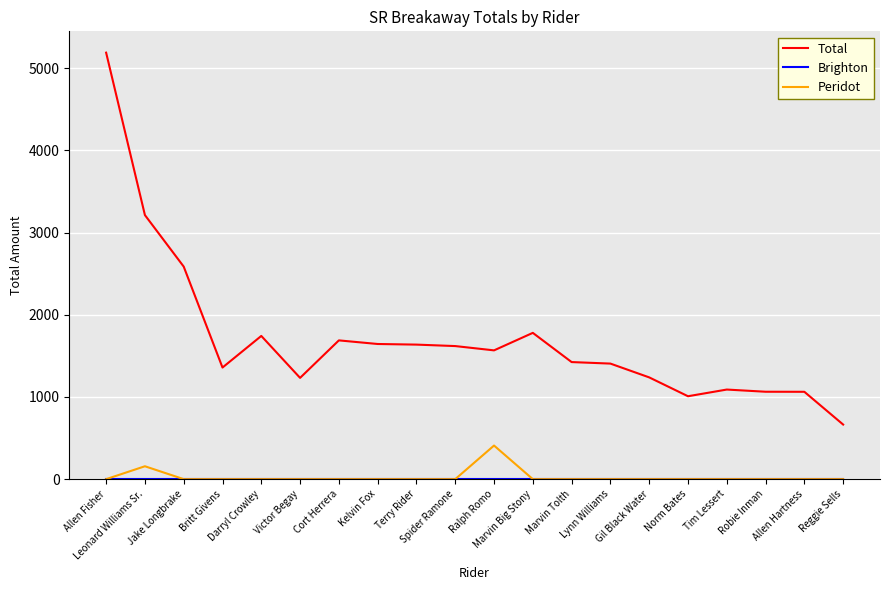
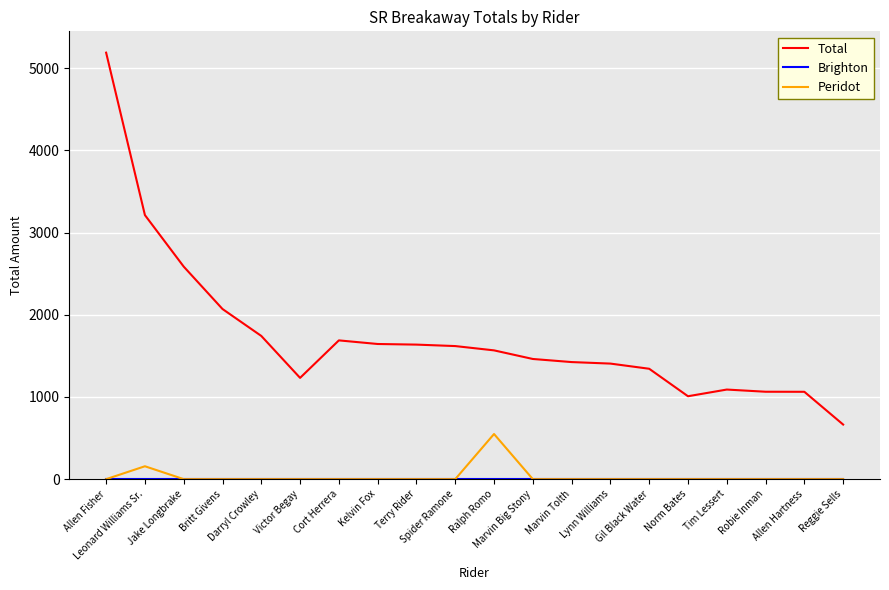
  {
    "Total": {
      "Allen Fisher": 5200,
      "Leonard Williams Sr.": 3200,
      "Jake Longbrake": 2600,
-     "Britt Givens": 1400,
+     "Britt Givens": 2100,
      "Darryl Crowley": 1700,
      "Victor Begay": 1200,
      "Cort Herrera": 1700,
      "Kelvin Fox": 1600,
      "Terry Rider": 1600,
      "Spider Ramone": 1600,
      "Ralph Romo": 1600,
-     "Marvin Big Stony": 1800,
+     "Marvin Big Stony": 1500,
      "Marvin Tolth": 1400,
      "Lynn Williams": 1400,
-     "Gil Black Water": 1200,
+     "Gil Black Water": 1300,
      "Norm Bates": 1000,
      "Tim Lessert": 1100,
      "Robie Inman": 1100,
      "Allen Hartness": 1100,
      "Reggie Sells": 700
    },
    "Brighton": {
      "Leonard Williams Sr.": 0,
      "Ralph Romo": 0
    },
    "Peridot": {
      "Leonard Williams Sr.": 200,
-     "Ralph Romo": 400
+     "Ralph Romo": 500
    }
  }
